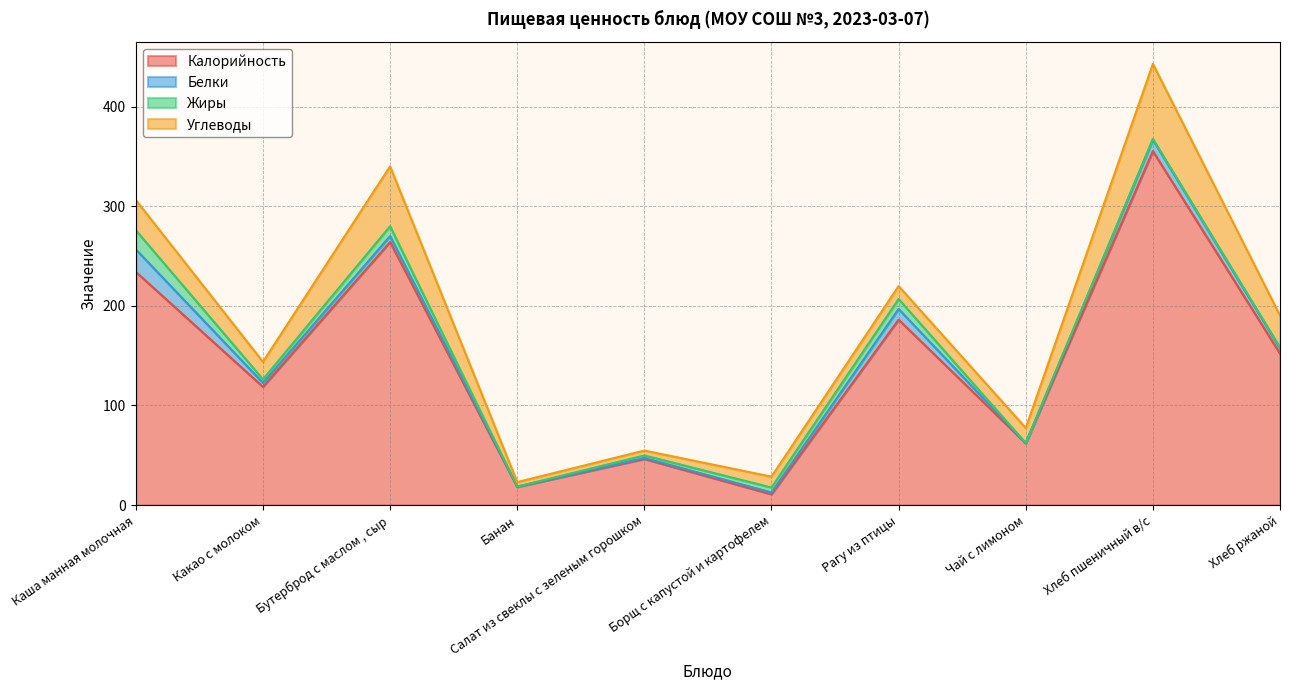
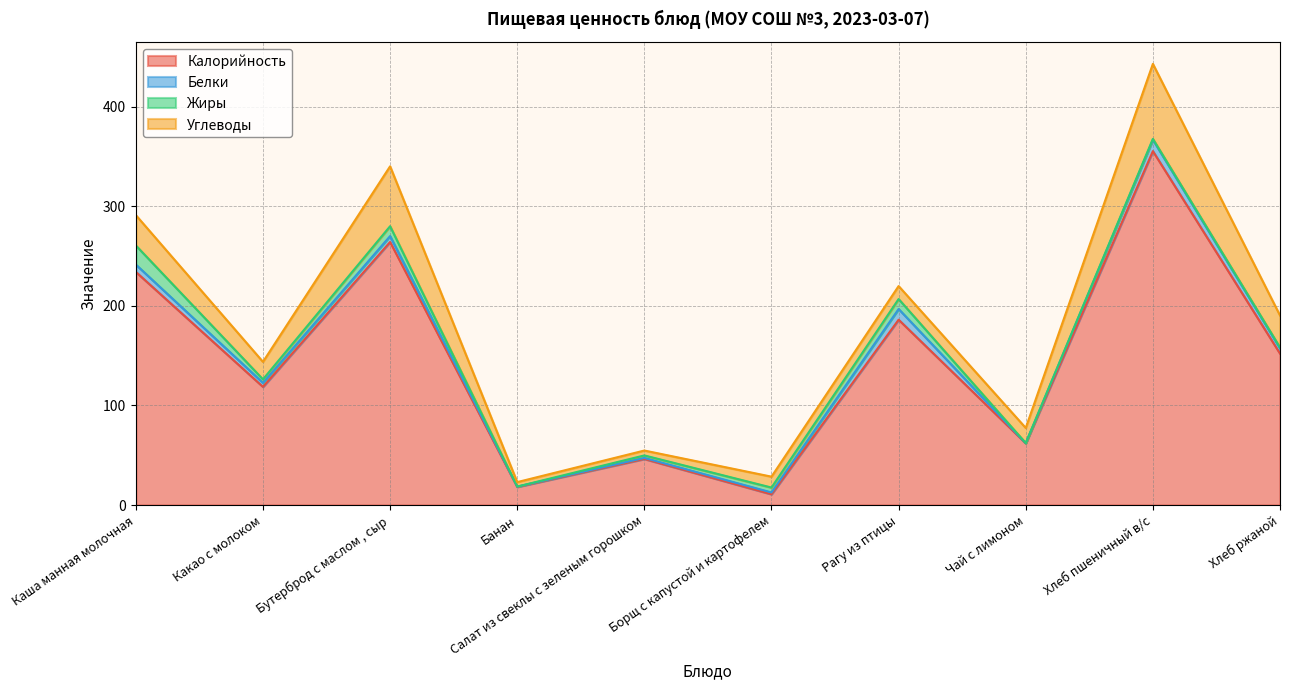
  {
    "Калорийность": {
      "Каша манная молочная": 230,
      "Какао с молоком": 120,
      "Бутерброд с маслом , сыр": 260,
      "Рагу из птицы": 190,
      "Хлеб пшеничный в/с": 360,
      "Хлеб ржаной": 150
    },
    "Белки": {
-     "Каша манная молочная": 20,
+     "Каша манная молочная": 10,
      "Какао с молоком": 0,
      "Бутерброд с маслом , сыр": 10,
      "Рагу из птицы": 10
    },
    "Жиры": {
      "Каша манная молочная": 20,
      "Какао с молоком": 0,
      "Бутерброд с маслом , сыр": 10,
      "Борщ с капустой и картофелем": 0,
      "Рагу из птицы": 10
    },
    "Углеводы": {
      "Каша манная молочная": 30,
      "Какао с молоком": 20,
      "Бутерброд с маслом , сыр": 60,
      "Банан": 0,
      "Салат из свеклы с зеленым горошком": 0,
      "Борщ с капустой и картофелем": 10,
      "Рагу из птицы": 10,
      "Чай с лимоном": 20,
      "Хлеб пшеничный в/с": 80,
      "Хлеб ржаной": 30
    }
  }
